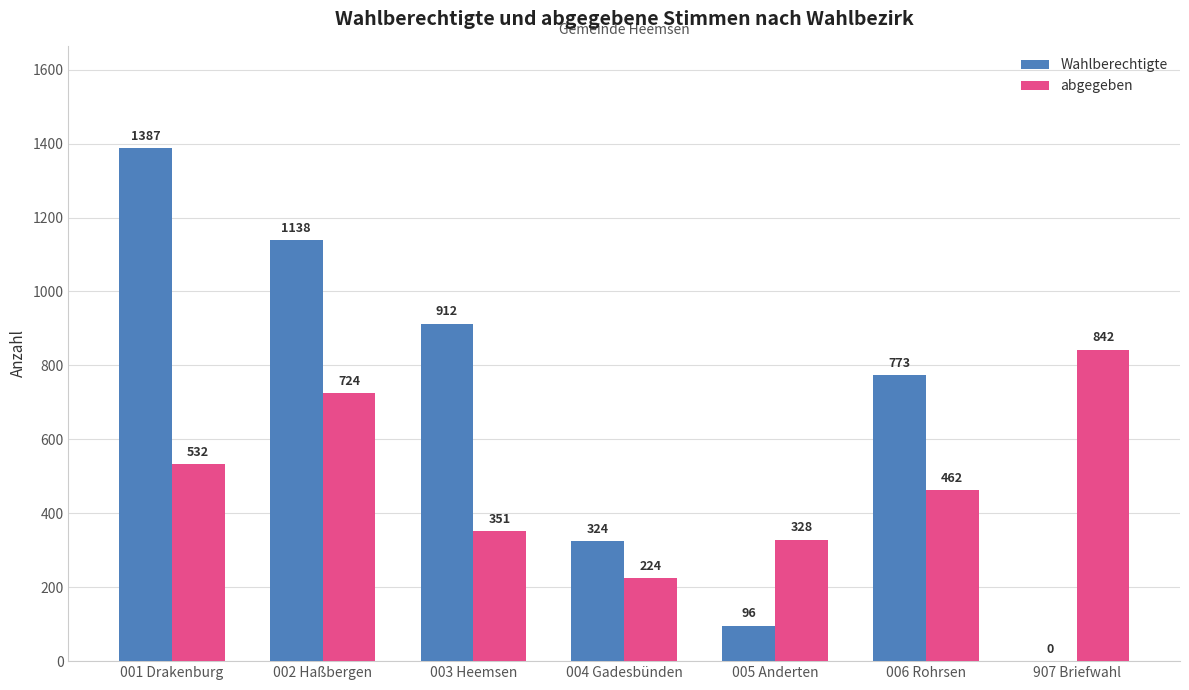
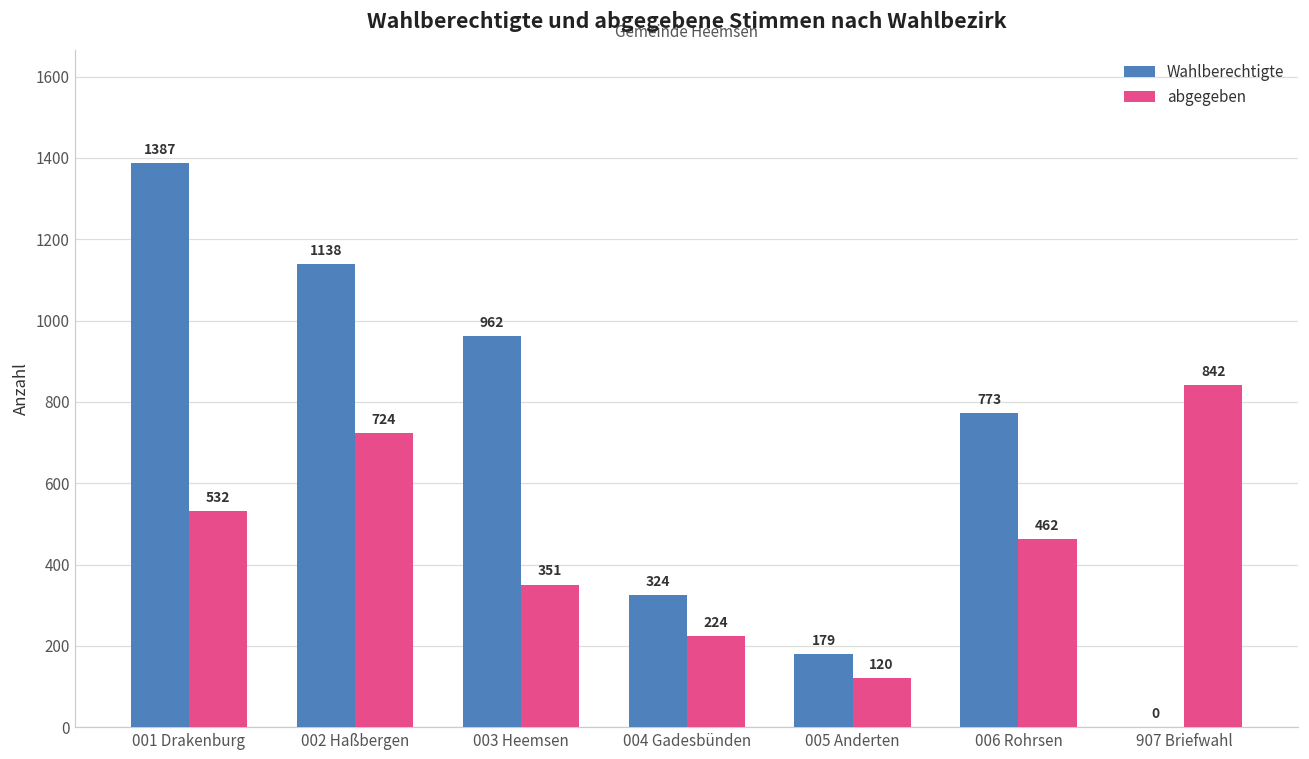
  {
    "Wahlberechtigte": {
      "001 Drakenburg": 1387,
      "002 Haßbergen": 1138,
-     "003 Heemsen": 912,
+     "003 Heemsen": 962,
      "004 Gadesbünden": 324,
-     "005 Anderten": 96,
+     "005 Anderten": 179,
      "006 Rohrsen": 773,
      "907 Briefwahl": 0
    },
    "abgegeben": {
      "001 Drakenburg": 532,
      "002 Haßbergen": 724,
      "003 Heemsen": 351,
      "004 Gadesbünden": 224,
-     "005 Anderten": 328,
+     "005 Anderten": 120,
      "006 Rohrsen": 462,
      "907 Briefwahl": 842
    }
  }
